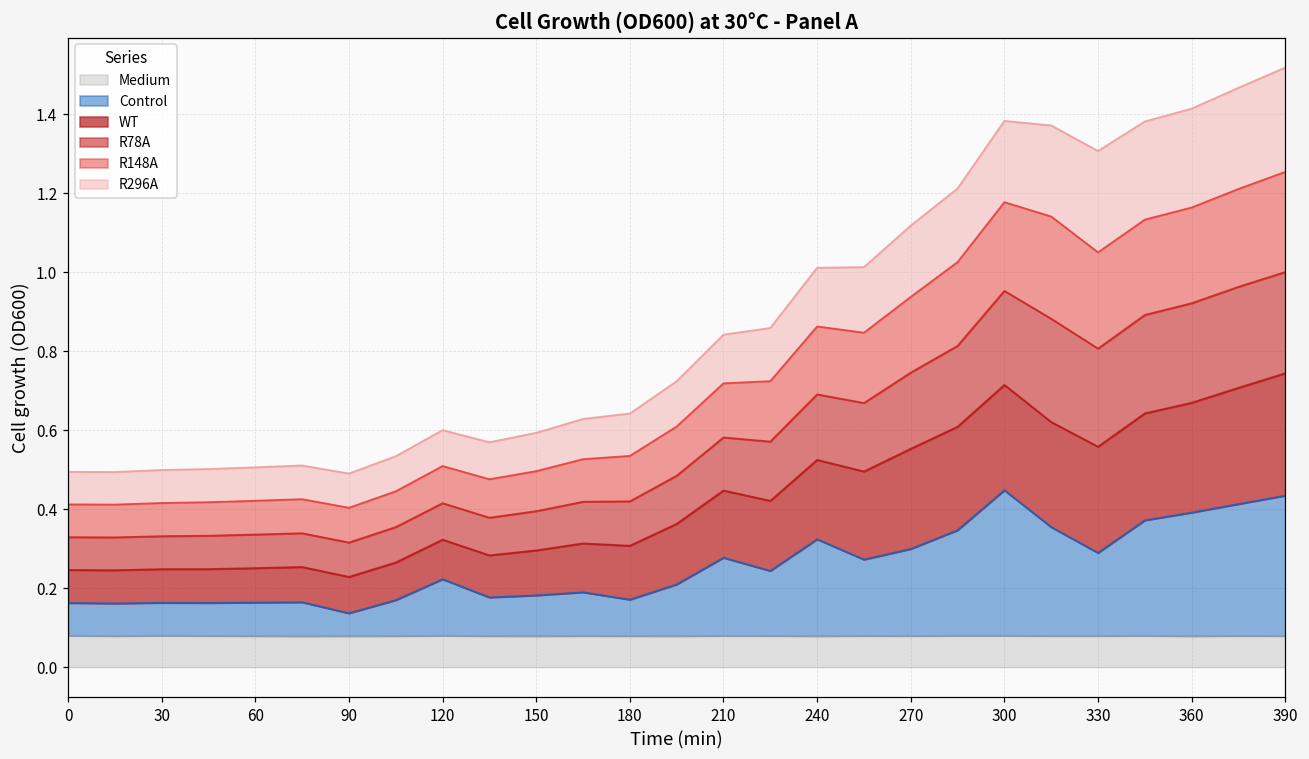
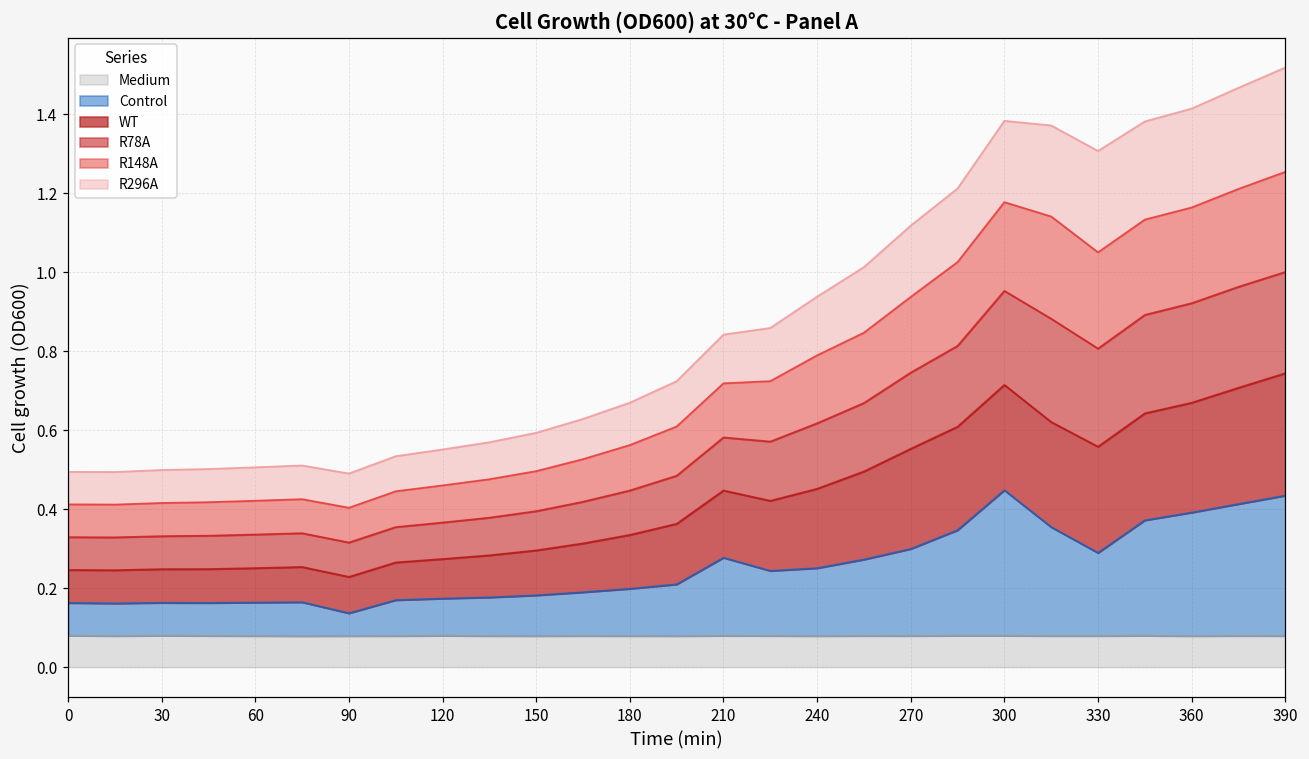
  {
    "Control": {
      "0": 0.08,
      "30": 0.08,
      "60": 0.08,
      "90": 0.06,
-     "120": 0.14,
+     "120": 0.09,
      "150": 0.10,
-     "180": 0.09,
+     "180": 0.12,
      "210": 0.20,
-     "240": 0.24,
+     "240": 0.17,
      "270": 0.22,
      "300": 0.37,
      "330": 0.21,
      "360": 0.31,
      "390": 0.36
    }
  }
